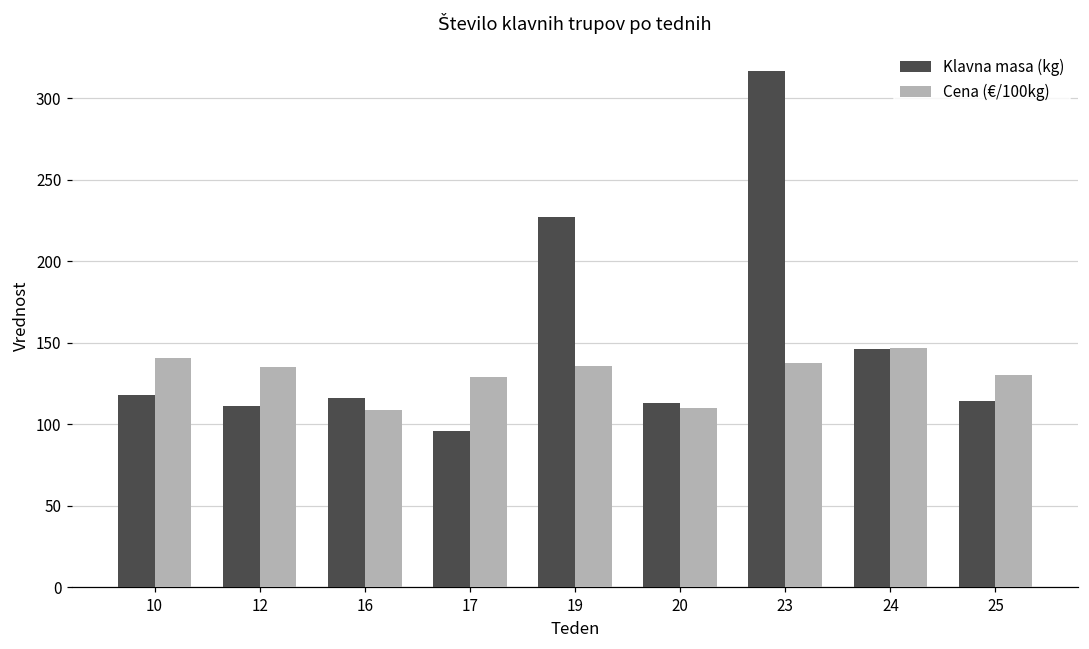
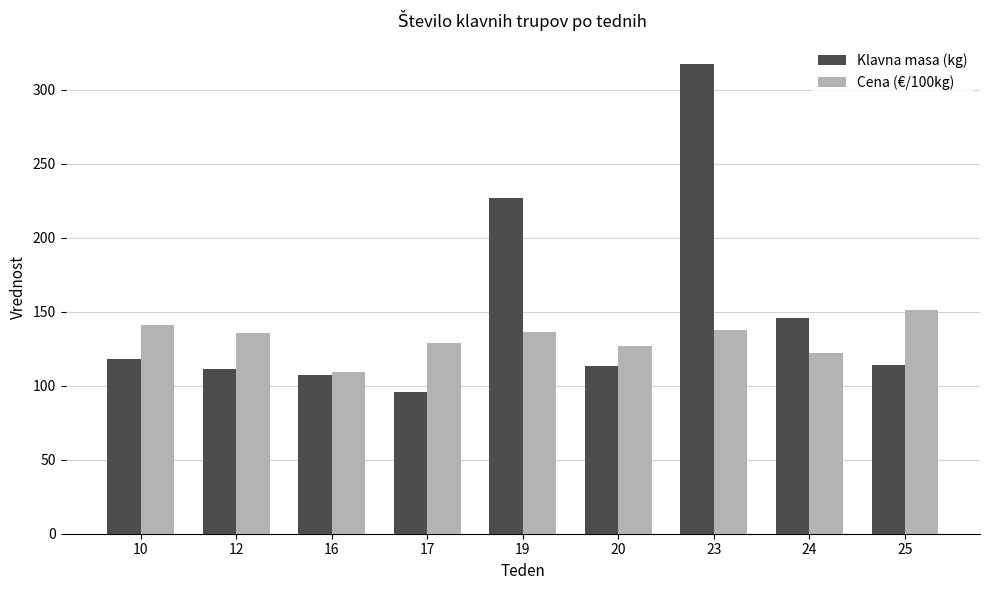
  {
    "Klavna masa (kg)": {
      "10": 118,
      "12": 111,
-     "16": 116,
+     "16": 107,
      "17": 96,
      "19": 227,
      "20": 113,
      "23": 317,
      "24": 146,
      "25": 114
    },
    "Cena (€/100kg)": {
      "10": 141,
      "12": 135,
      "16": 109,
      "17": 129,
      "19": 136,
-     "20": 110,
+     "20": 127,
      "23": 138,
-     "24": 147,
-     "25": 130
+     "24": 122,
+     "25": 151
    }
  }
